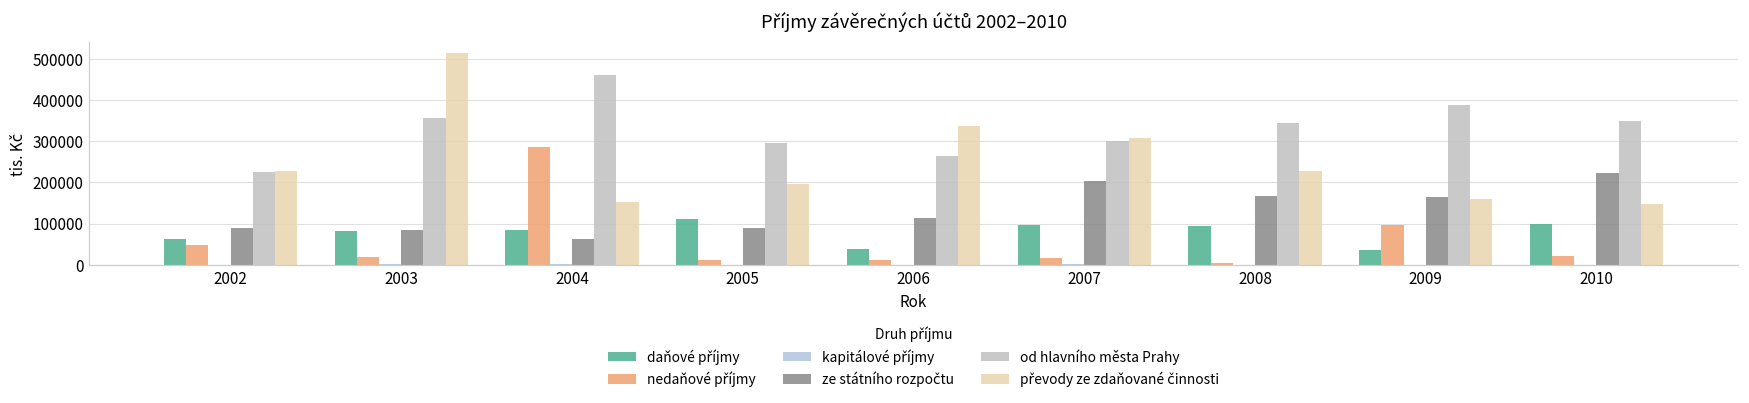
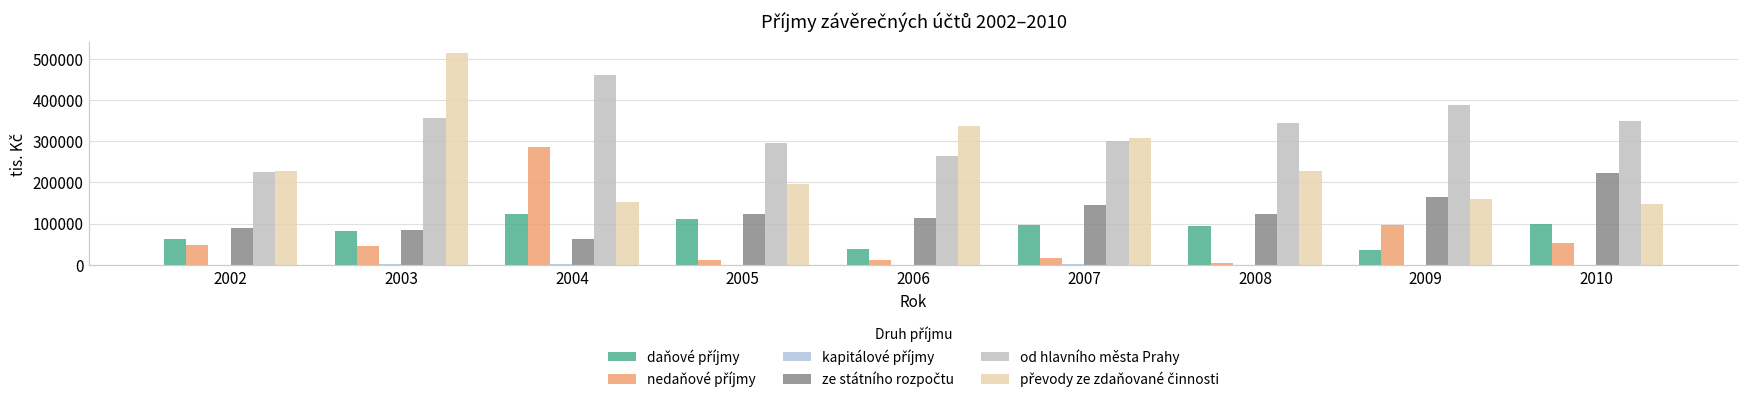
  {
    "daňové příjmy": {
      "2002": 60000,
      "2003": 80000,
-     "2004": 80000,
+     "2004": 120000,
      "2005": 110000,
      "2006": 40000,
      "2007": 100000,
      "2008": 90000,
      "2009": 40000,
      "2010": 100000
    },
    "nedaňové příjmy": {
      "2002": 50000,
-     "2003": 20000,
+     "2003": 50000,
      "2004": 290000,
      "2005": 10000,
      "2006": 10000,
      "2007": 20000,
      "2009": 100000,
-     "2010": 20000
+     "2010": 50000
    },
    "ze státního rozpočtu": {
      "2002": 90000,
      "2003": 90000,
      "2004": 60000,
-     "2005": 90000,
+     "2005": 120000,
      "2006": 110000,
-     "2007": 200000,
-     "2008": 170000,
+     "2007": 150000,
+     "2008": 120000,
      "2009": 160000,
      "2010": 220000
    }
  }
